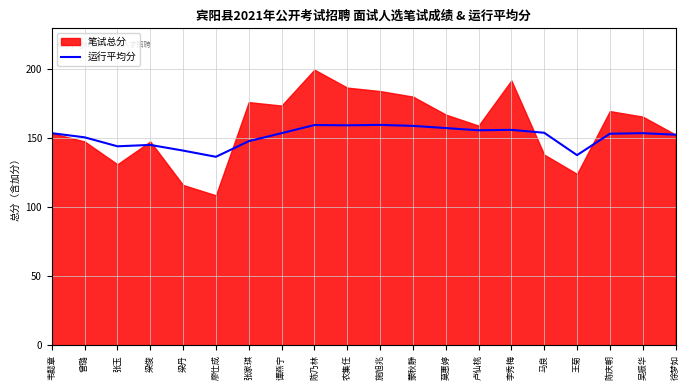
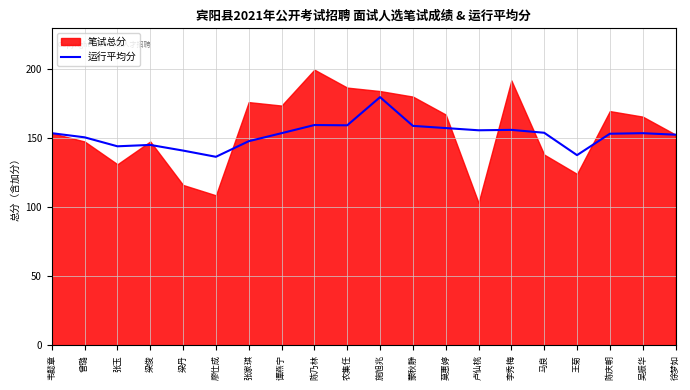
  {
    "运行平均分": {
      "曾璐": 151,
      "张玉": 144,
      "梁俊": 145,
      "梁丹": 141,
      "廖仕成": 136,
      "张家琪": 148,
      "谭燕宁": 154,
      "陈乃林": 159,
      "农集任": 159,
-     "施旭兆": 160,
+     "施旭兆": 180,
      "蒙秋静": 159,
      "莫惠婷": 157,
      "卢仙桃": 156,
      "李秀梅": 156,
      "马良": 154,
      "王菊": 138,
      "陈庆朝": 153,
      "吴振华": 154
    },
    "笔试总分": {
      "曾璐": 148,
      "张玉": 131,
      "梁俊": 148,
      "梁丹": 116,
      "廖仕成": 109,
      "张家琪": 176,
      "谭燕宁": 174,
      "陈乃林": 200,
      "农集任": 187,
      "施旭兆": 184,
      "蒙秋静": 180,
      "莫惠婷": 167,
-     "卢仙桃": 159,
+     "卢仙桃": 103,
      "李秀梅": 192,
      "马良": 138,
      "王菊": 124,
      "陈庆朝": 170,
      "吴振华": 166
    }
  }
